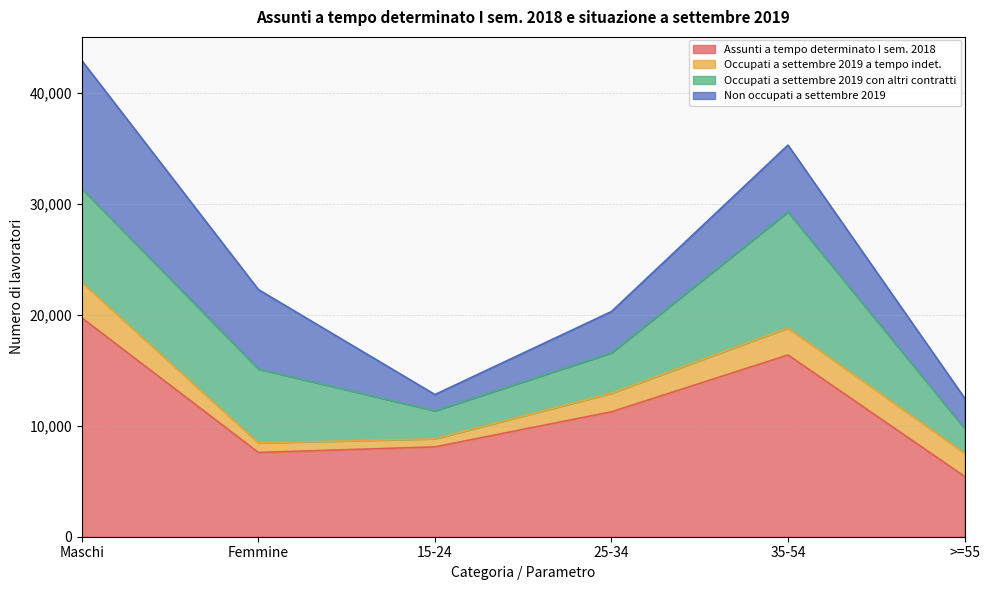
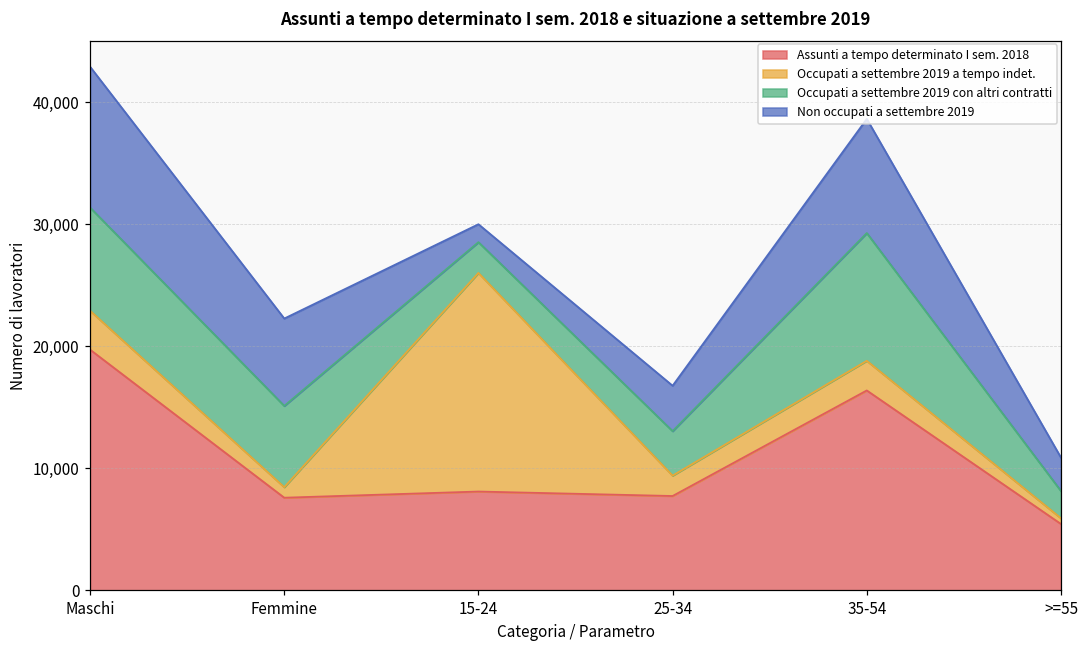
  {
    "Assunti a tempo determinato I sem. 2018": {
      "Maschi": "19,700",
      "Femmine": "7,600",
      "15-24": "8,100",
-     "25-34": "11,300",
+     "25-34": "7,700",
      "35-54": "16,400",
      ">=55": "5,400"
    },
    "Occupati a settembre 2019 a tempo indet.": {
      "Maschi": "3,200",
      "Femmine": "900",
-     "15-24": "700",
+     "15-24": "17,900",
      "25-34": "1,700",
      "35-54": "2,400",
-     ">=55": "2,100"
+     ">=55": "500"
    },
    "Occupati a settembre 2019 con altri contratti": {
      "Maschi": "8,500",
      "Femmine": "6,700",
      "15-24": "2,500",
      "25-34": "3,600",
      "35-54": "10,500",
      ">=55": "2,200"
    },
    "Non occupati a settembre 2019": {
      "Maschi": "11,500",
      "Femmine": "7,200",
      "15-24": "1,500",
      "25-34": "3,700",
-     "35-54": "6,000",
+     "35-54": "9,300",
      ">=55": "2,700"
    }
  }
